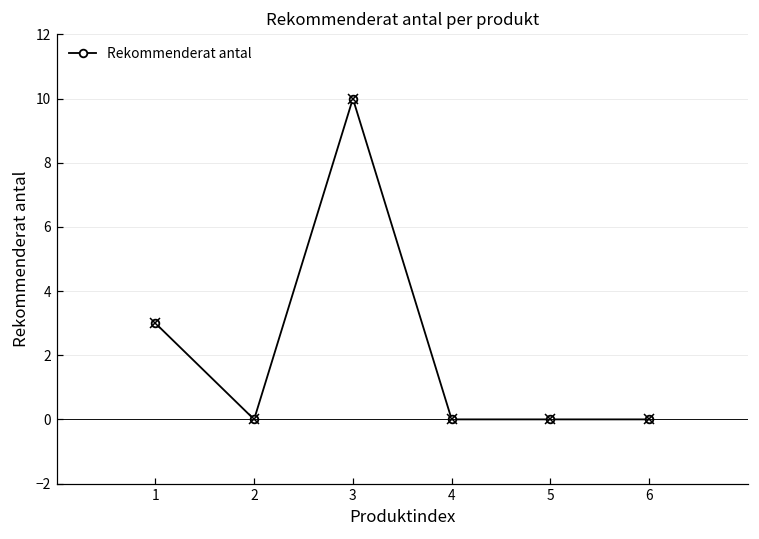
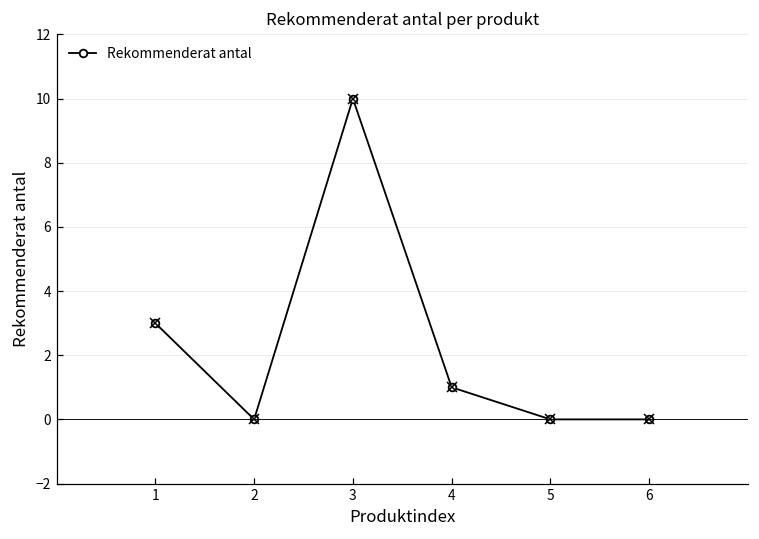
  {
    "1": 3,
    "2": 0,
    "3": 10,
-   "4": 0,
+   "4": 1,
    "5": 0,
    "6": 0
  }
